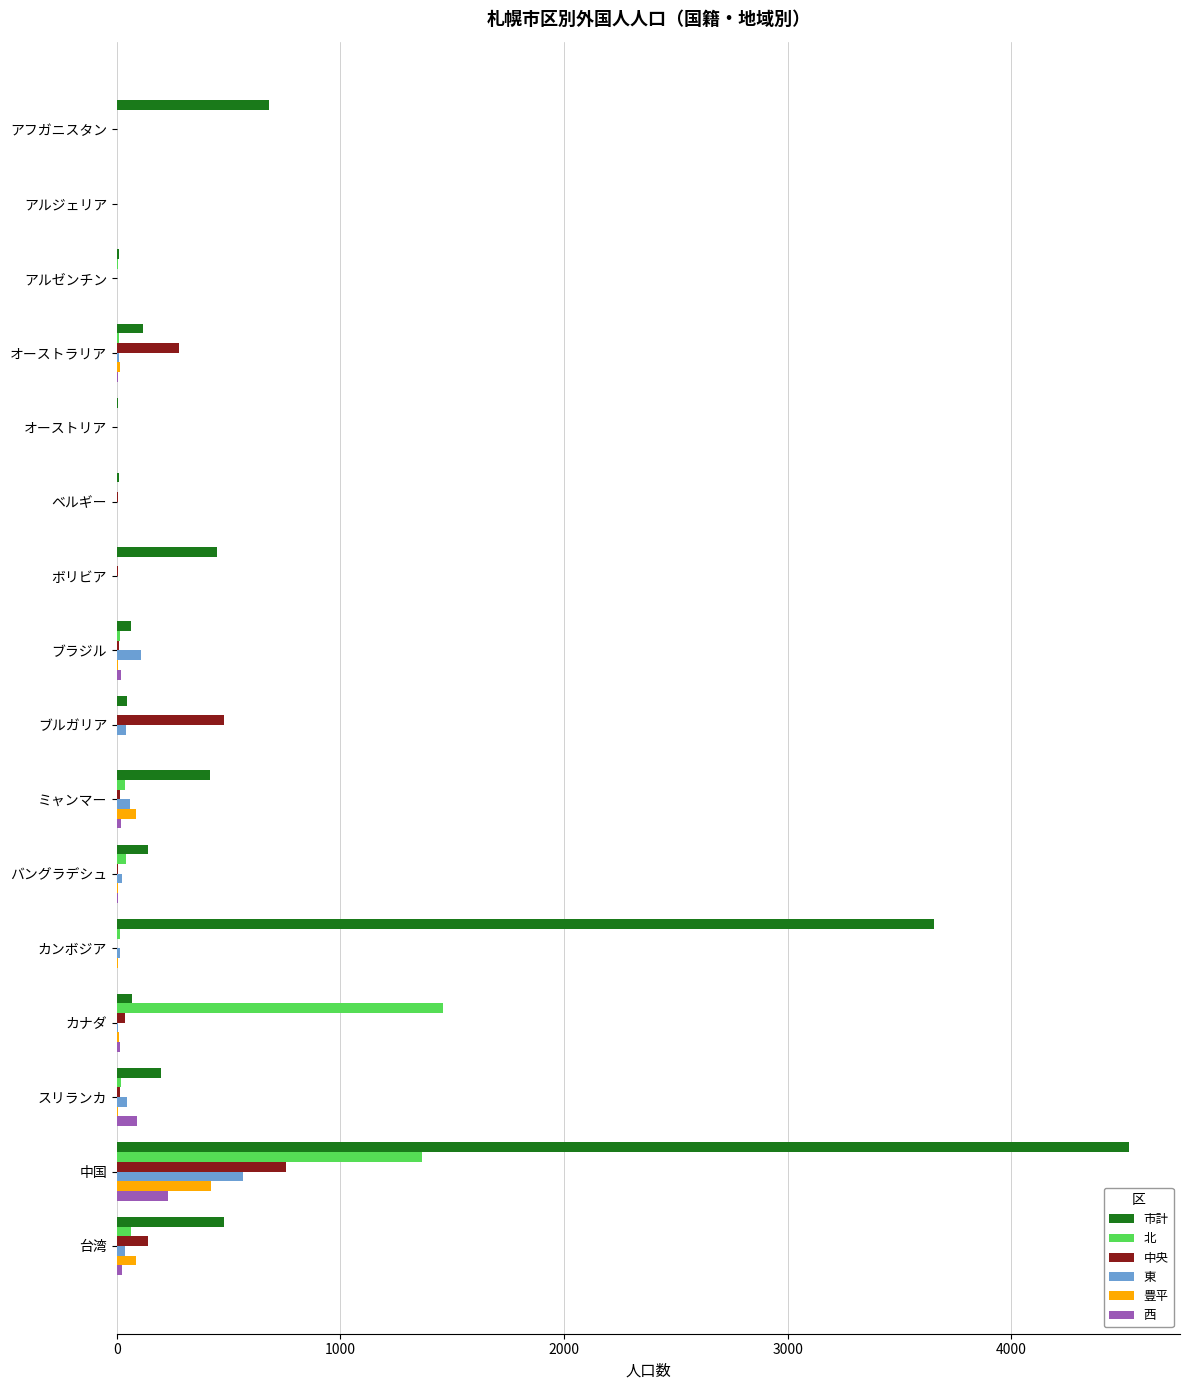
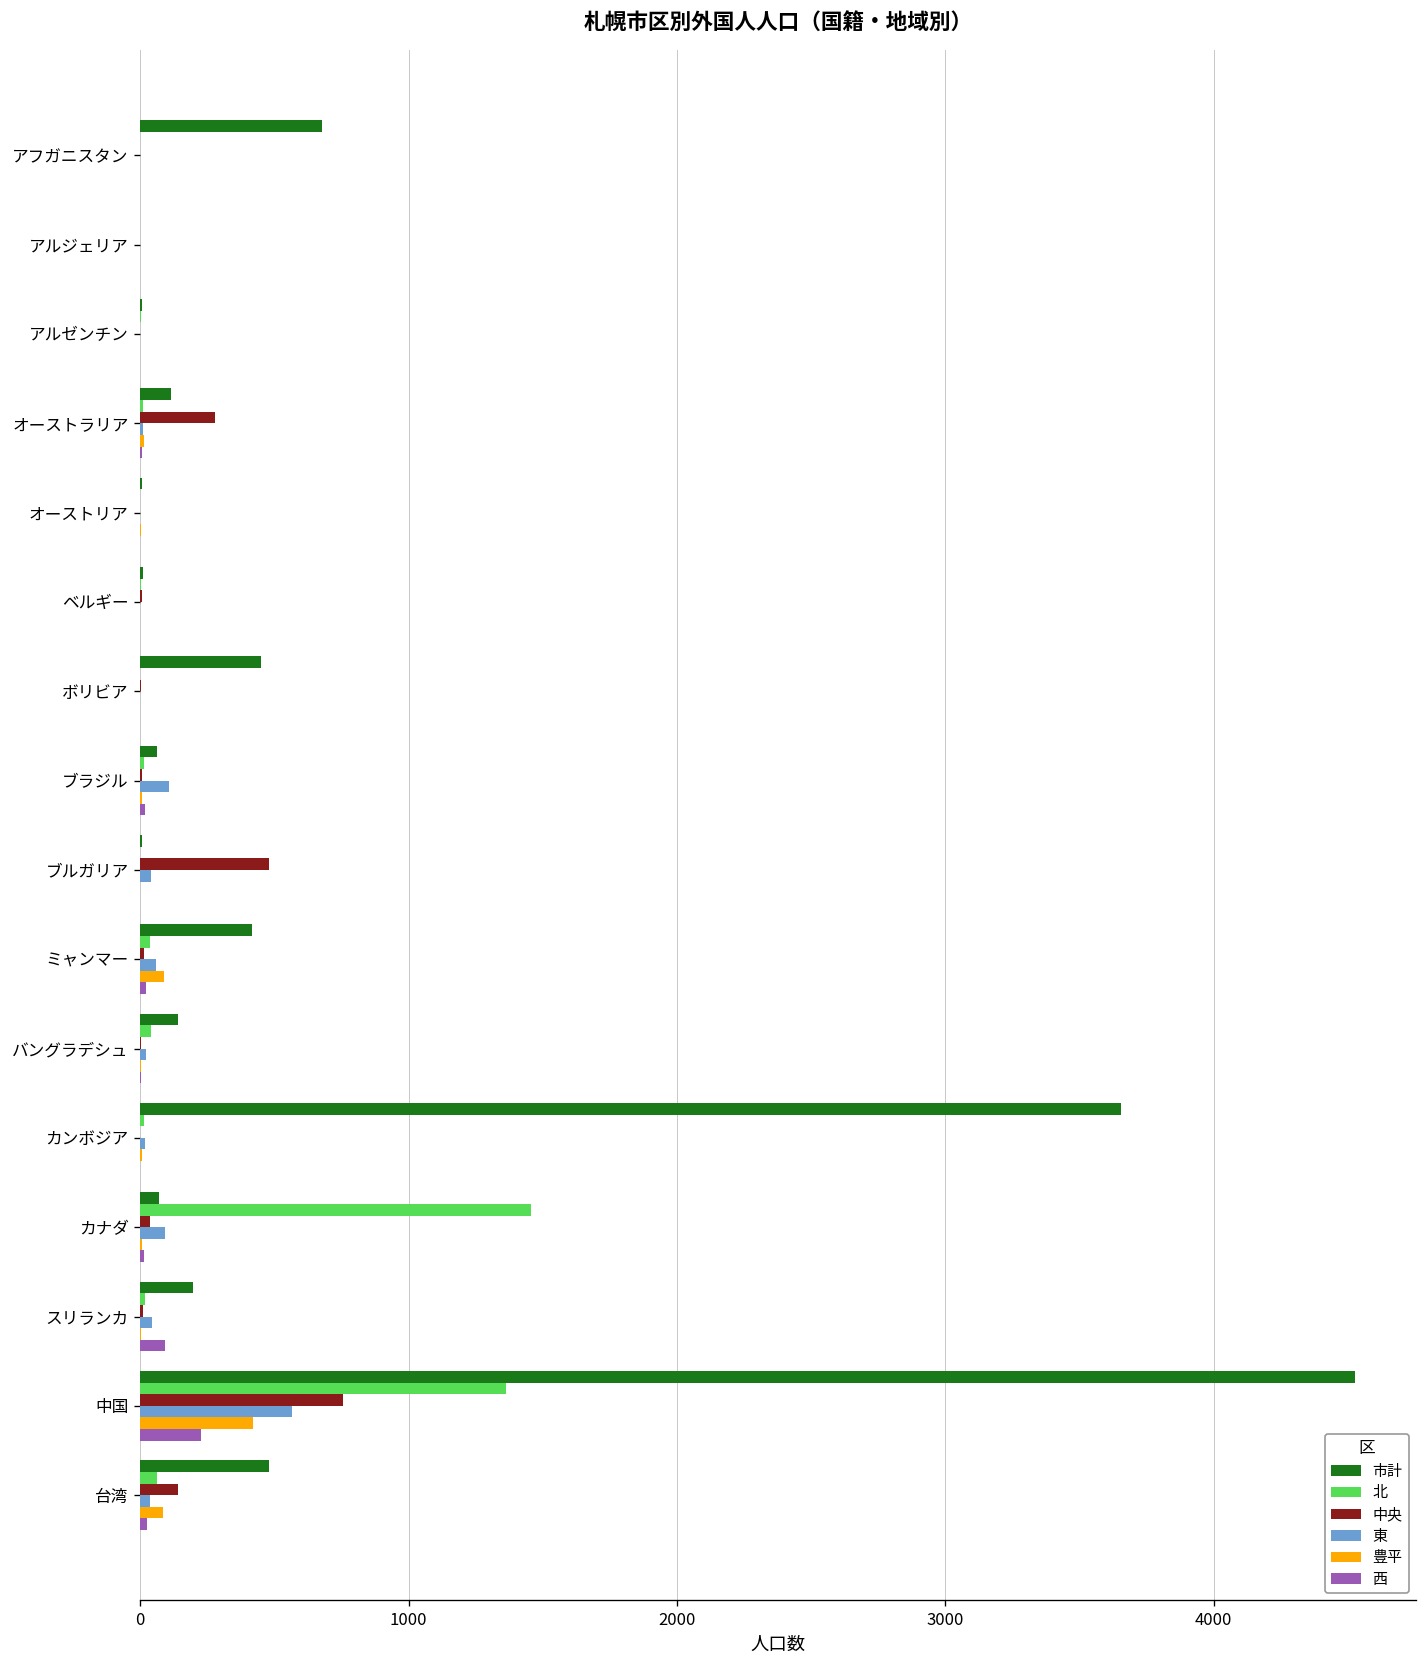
  {
    "市計": {
      "アフガニスタン": 680,
      "オーストラリア": 120,
      "ボリビア": 450,
      "ブラジル": 60,
-     "ブルガリア": 50,
+     "ブルガリア": 10,
      "ミャンマー": 420,
      "バングラデシュ": 140,
      "カンボジア": 3650,
      "カナダ": 70,
      "スリランカ": 200,
      "中国": 4530,
      "台湾": 480
    },
    "北": {
      "アフガニスタン": 0,
      "オーストリア": 0,
      "ブラジル": 10,
      "ミャンマー": 40,
      "バングラデシュ": 40,
      "カンボジア": 20,
      "カナダ": 1460,
      "スリランカ": 20,
      "中国": 1360,
      "台湾": 60
    },
    "中央": {
      "アフガニスタン": 0,
      "アルジェリア": 0,
      "オーストラリア": 280,
      "ブルガリア": 480,
      "ミャンマー": 10,
      "カナダ": 40,
      "スリランカ": 10,
      "中国": 760,
      "台湾": 140
    },
    "東": {
      "アフガニスタン": 0,
      "アルジェリア": 0,
      "アルゼンチン": 0,
      "オーストリア": 0,
      "ベルギー": 0,
      "ボリビア": 0,
      "ブラジル": 110,
      "ブルガリア": 40,
      "ミャンマー": 60,
      "バングラデシュ": 20,
      "カンボジア": 20,
-     "カナダ": 10,
+     "カナダ": 90,
      "スリランカ": 50,
      "中国": 570,
      "台湾": 40
    },
    "豊平": {
      "アフガニスタン": 0,
      "アルジェリア": 0,
      "オーストラリア": 10,
      "ボリビア": 0,
      "ミャンマー": 90,
      "中国": 420,
      "台湾": 90
    },
    "西": {
      "アフガニスタン": 0,
      "アルジェリア": 0,
      "オーストリア": 0,
      "ベルギー": 0,
      "ボリビア": 0,
      "ブラジル": 20,
      "ブルガリア": 0,
      "ミャンマー": 20,
      "カンボジア": 0,
      "カナダ": 20,
      "スリランカ": 90,
      "中国": 230,
      "台湾": 20
    }
  }
